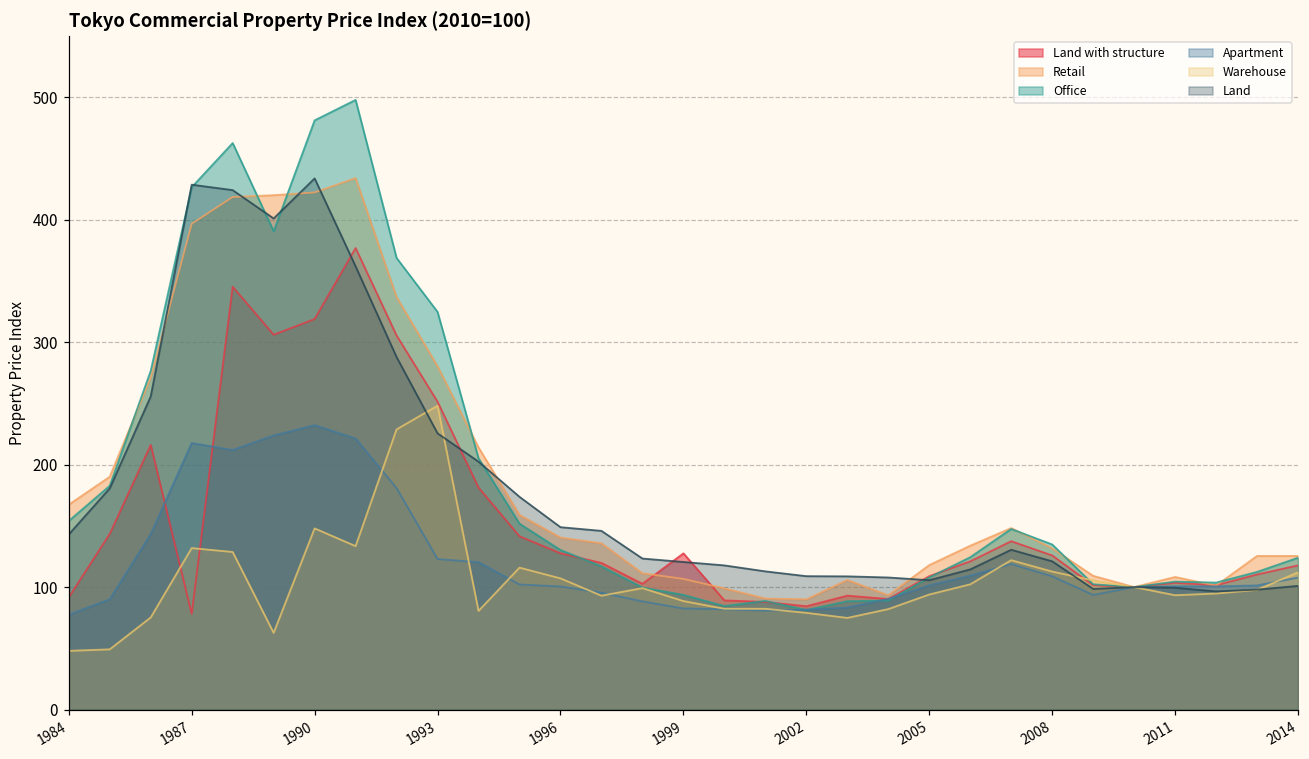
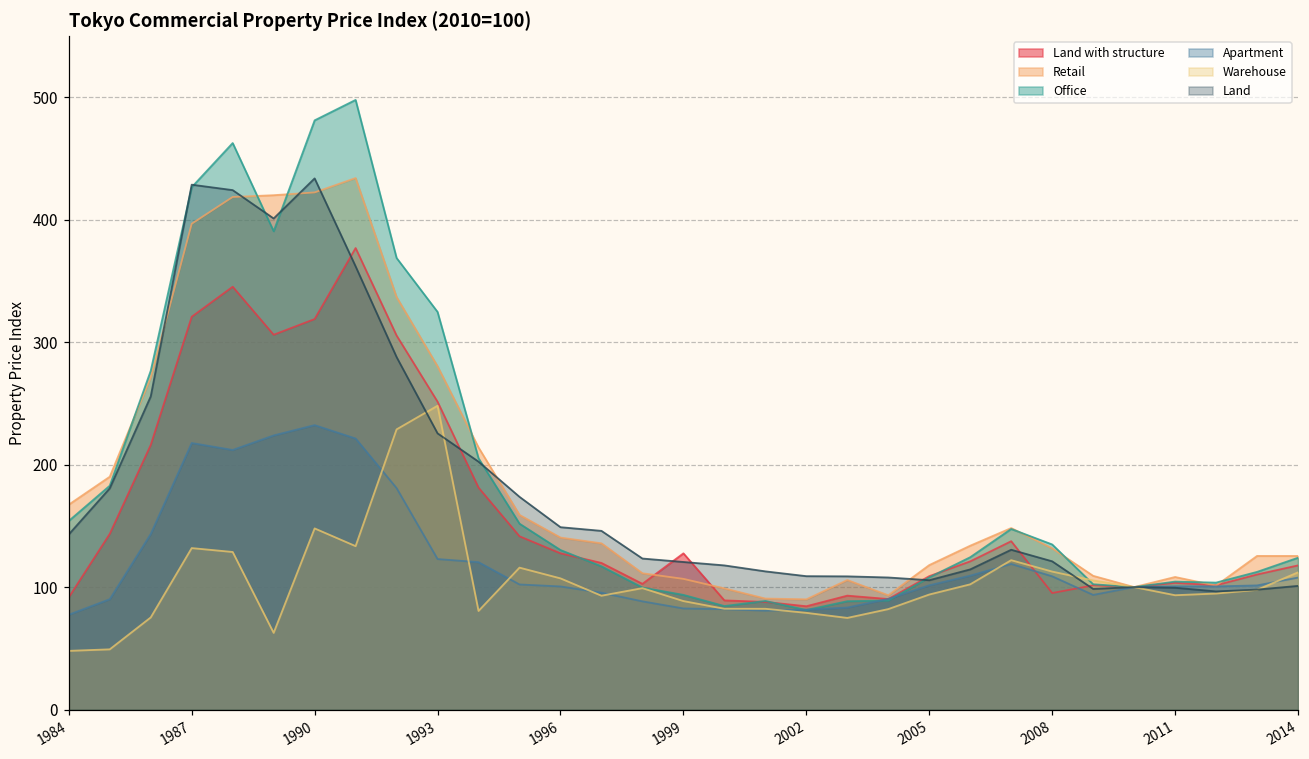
  {
    "Land with structure": {
      "1984": 92,
-     "1987": 78,
+     "1987": 321,
      "1990": 319,
      "1993": 251,
      "1996": 128,
      "1999": 128,
      "2002": 84,
-     "2008": 126,
+     "2008": 95,
      "2014": 118
    }
  }
